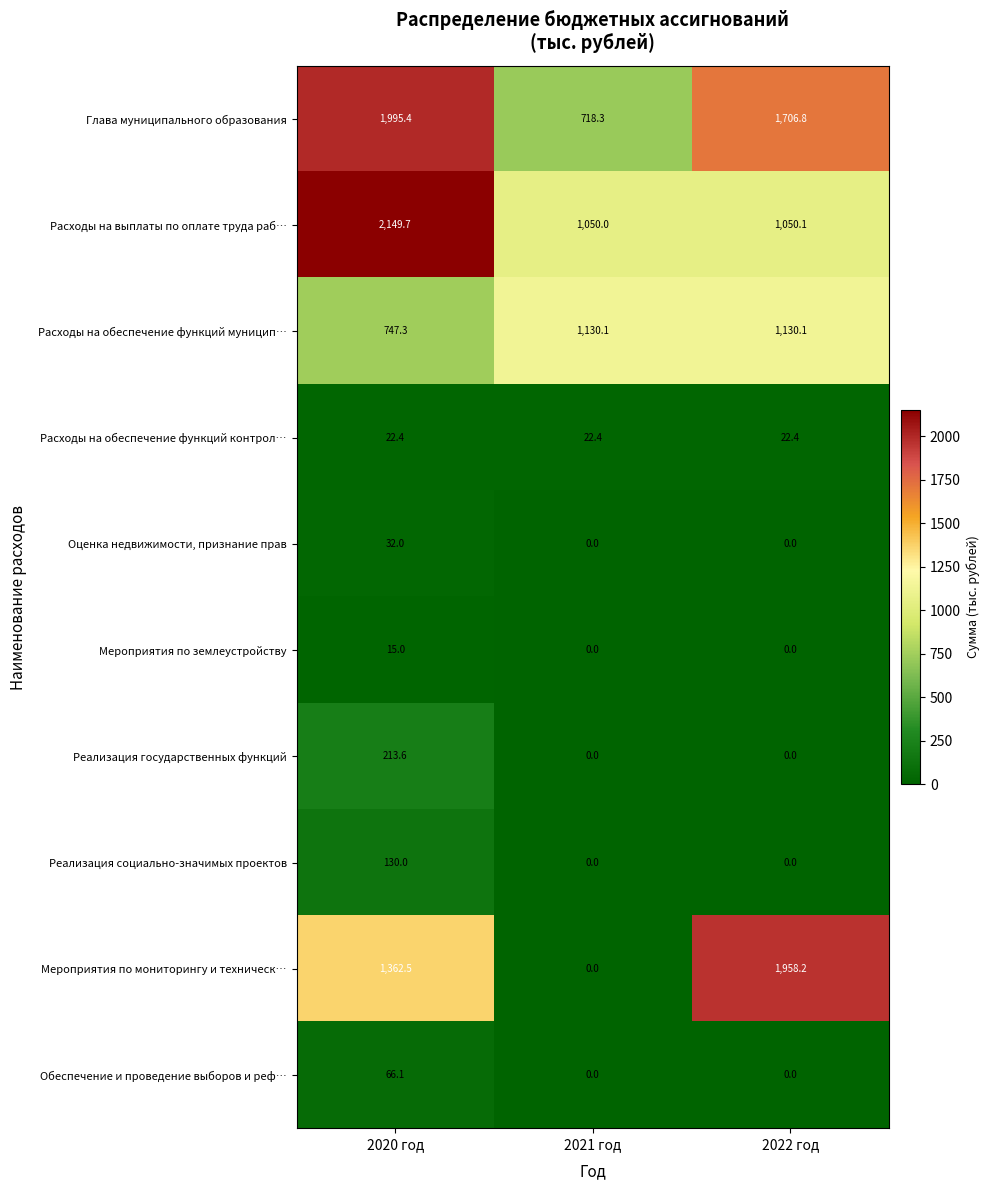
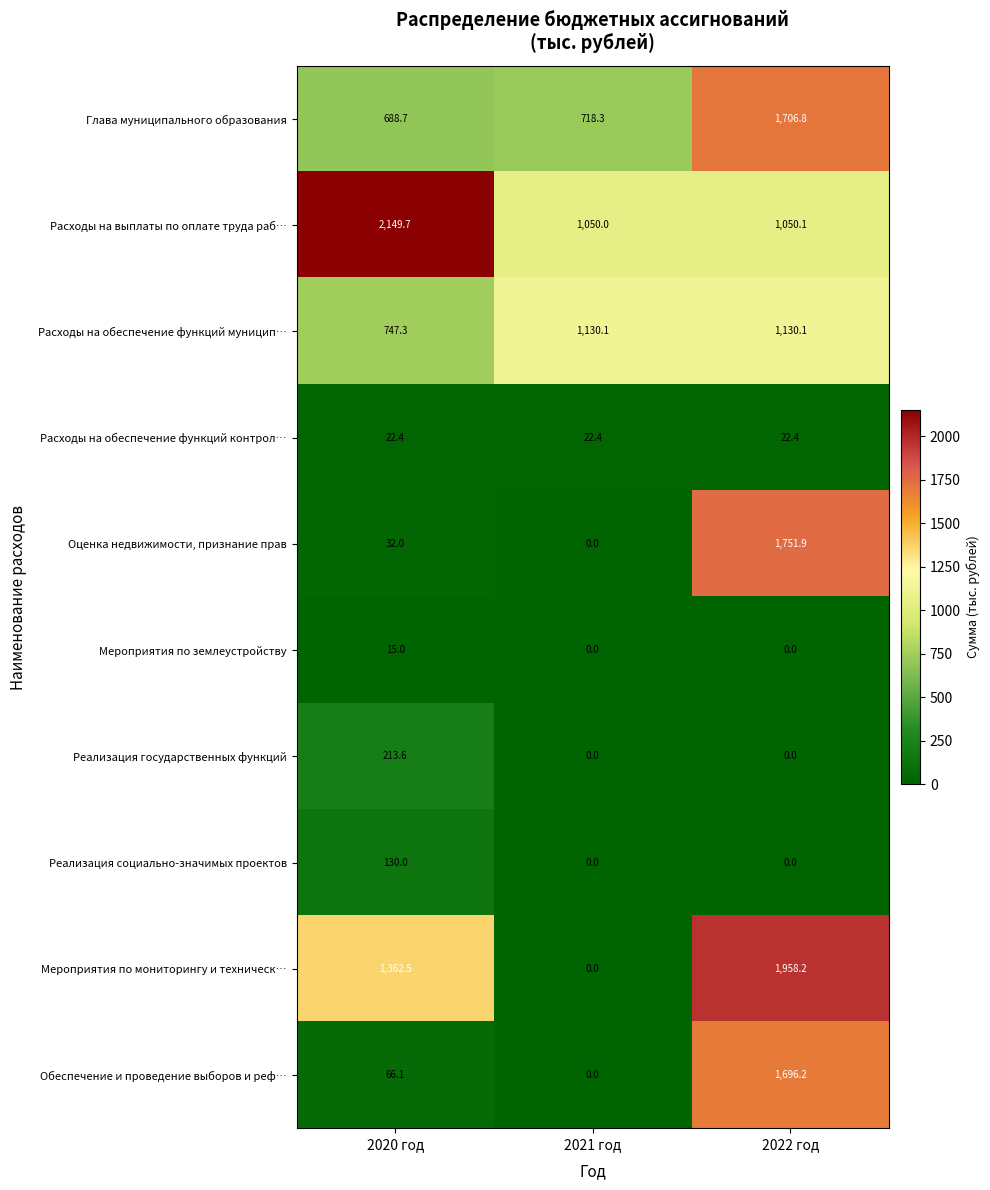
  {
    "Глава муниципального образования": {
-     "2020 год": "1,995.4",
+     "2020 год": "688.7",
      "2021 год": "718.3",
      "2022 год": "1,706.8"
    },
    "Расходы на выплаты по оплате труда раб…": {
      "2020 год": "2,149.7",
      "2021 год": "1,050.0",
      "2022 год": "1,050.1"
    },
    "Расходы на обеспечение функций муницип…": {
      "2020 год": "747.3",
      "2021 год": "1,130.1",
      "2022 год": "1,130.1"
    },
    "Расходы на обеспечение функций контрол…": {
      "2020 год": "22.4",
      "2021 год": "22.4",
      "2022 год": "22.4"
    },
    "Оценка недвижимости, признание прав": {
      "2020 год": "32.0",
      "2021 год": "0.0",
-     "2022 год": "0.0"
+     "2022 год": "1,751.9"
    },
    "Мероприятия по землеустройству": {
      "2020 год": "15.0",
      "2021 год": "0.0",
      "2022 год": "0.0"
    },
    "Реализация государственных функций": {
      "2020 год": "213.6",
      "2021 год": "0.0",
      "2022 год": "0.0"
    },
    "Реализация социально-значимых проектов": {
      "2020 год": "130.0",
      "2021 год": "0.0",
      "2022 год": "0.0"
    },
    "Мероприятия по мониторингу и техническ…": {
      "2020 год": "1,362.5",
      "2021 год": "0.0",
      "2022 год": "1,958.2"
    },
    "Обеспечение и проведение выборов и реф…": {
      "2020 год": "66.1",
      "2021 год": "0.0",
-     "2022 год": "0.0"
+     "2022 год": "1,696.2"
    }
  }
